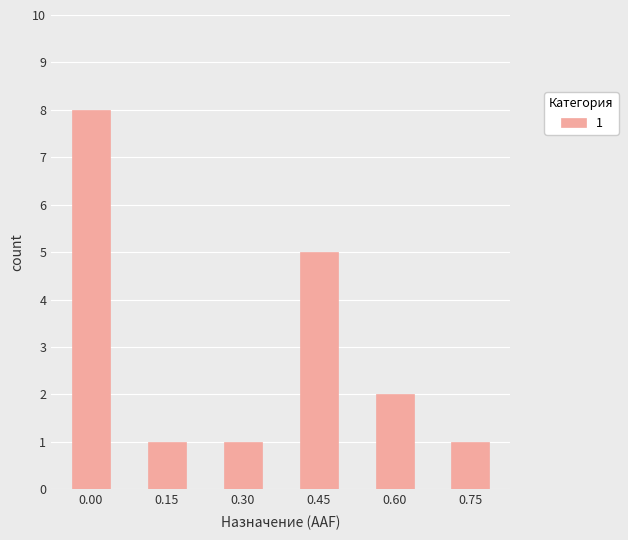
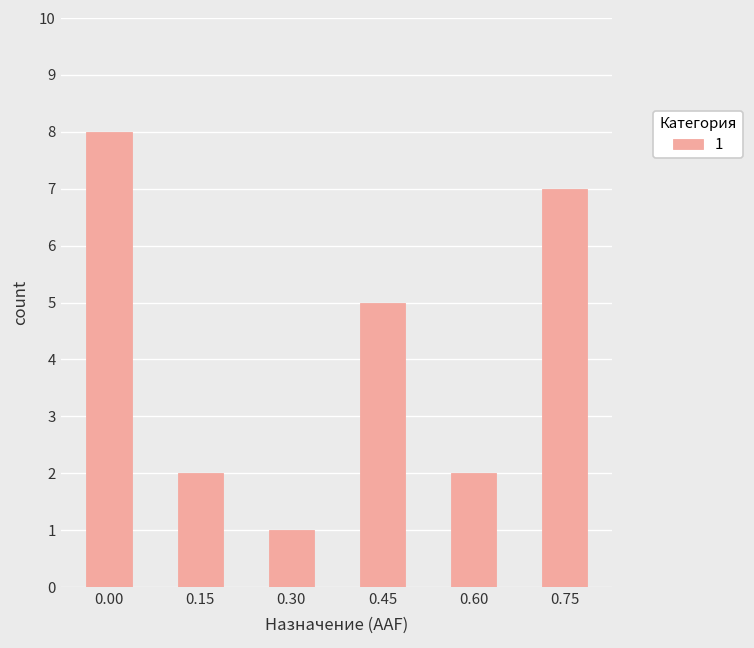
  {
    "0.00": 8,
-   "0.15": 1,
+   "0.15": 2,
    "0.30": 1,
    "0.45": 5,
    "0.60": 2,
-   "0.75": 1
+   "0.75": 7
  }
